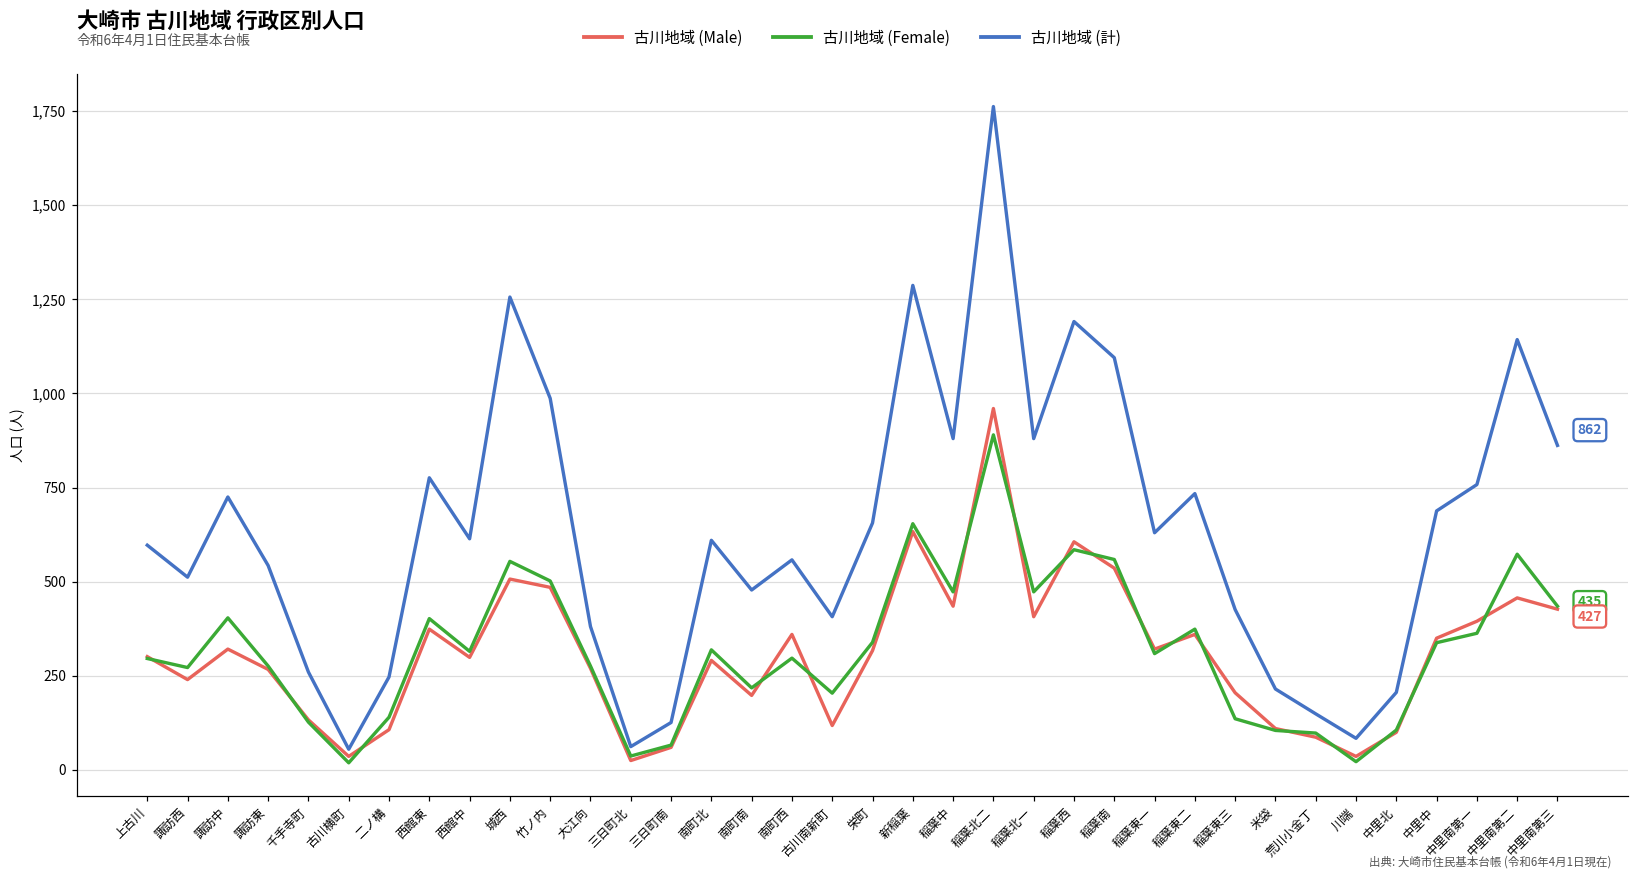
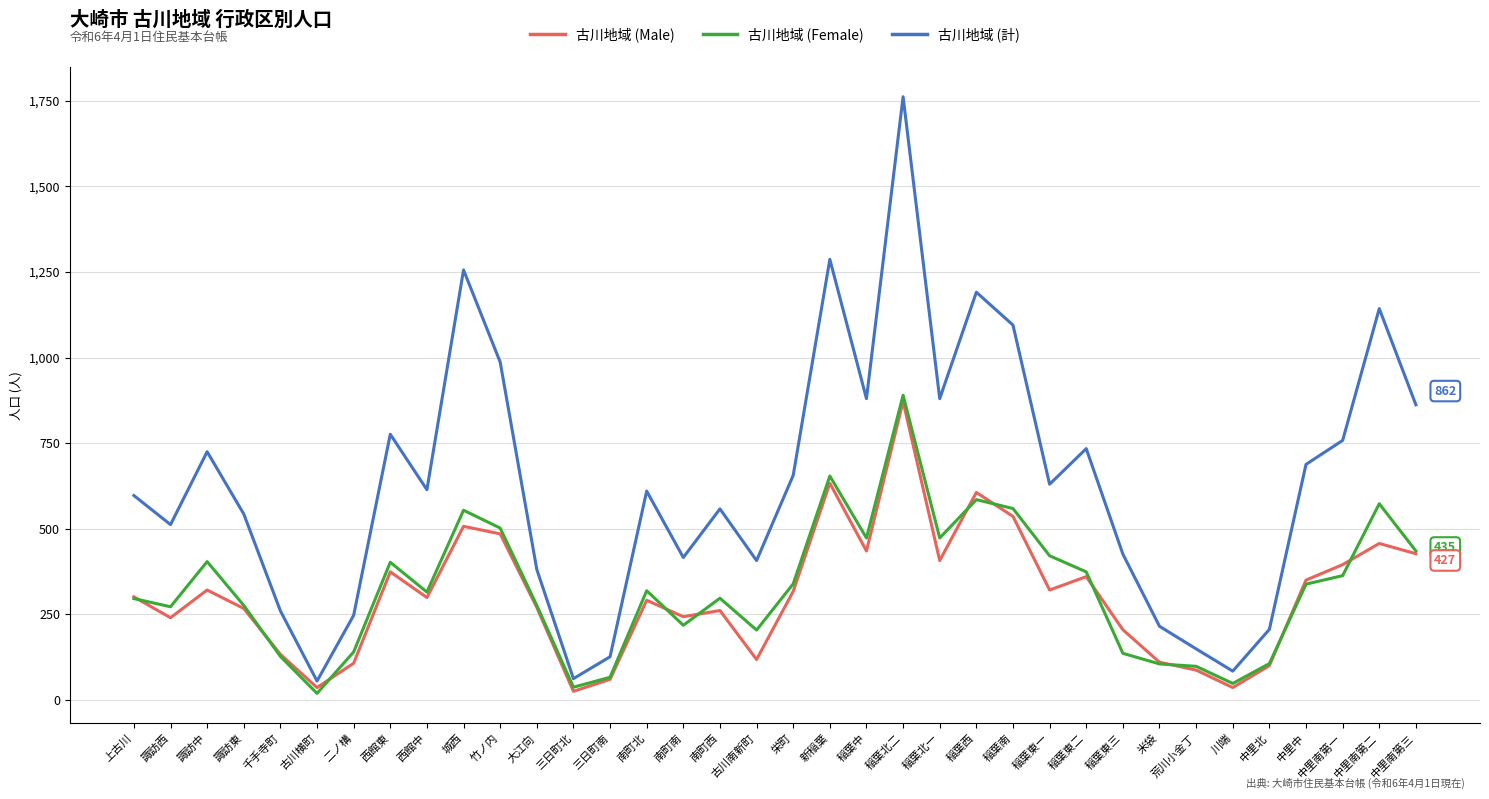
  {
    "古川地域 (Male)": {
      "諏訪西": "240",
      "諏訪中": "320",
      "諏訪東": "270",
      "古川横町": "40",
      "二ノ構": "110",
      "西館東": "370",
      "西館中": "300",
      "城西": "510",
      "竹ノ内": "490",
      "三日町北": "30",
      "南町北": "290",
-     "南町南": "200",
-     "南町西": "360",
+     "南町南": "240",
+     "南町西": "260",
      "古川南新町": "120",
      "栄町": "320",
      "新稲葉": "630",
      "稲葉中": "440",
-     "稲葉北二": "960",
+     "稲葉北二": "870",
      "稲葉北一": "410",
      "稲葉西": "610",
      "稲葉南": "540",
      "稲葉東一": "320",
      "稲葉東二": "360",
      "稲葉東三": "210",
      "荒川小金丁": "90",
      "川端": "40",
      "中里中": "350",
      "中里南第一": "400",
      "中里南第二": "460"
    },
    "古川地域 (Female)": {
      "諏訪西": "270",
      "諏訪中": "400",
      "諏訪東": "280",
      "古川横町": "20",
      "二ノ構": "140",
      "西館東": "400",
      "西館中": "320",
      "城西": "550",
      "竹ノ内": "500",
      "三日町北": "40",
      "南町北": "320",
      "南町南": "220",
      "南町西": "300",
      "古川南新町": "200",
      "栄町": "340",
      "新稲葉": "650",
      "稲葉中": "470",
      "稲葉北二": "890",
      "稲葉北一": "470",
      "稲葉西": "590",
      "稲葉南": "560",
-     "稲葉東一": "310",
+     "稲葉東一": "420",
      "稲葉東二": "370",
      "稲葉東三": "140",
      "荒川小金丁": "100",
-     "川端": "20",
+     "川端": "50",
      "中里中": "340",
      "中里南第一": "360",
      "中里南第二": "570"
    },
    "古川地域 (計)": {
      "上古川": "600",
      "諏訪西": "510",
      "諏訪中": "730",
      "諏訪東": "540",
      "千手寺町": "260",
      "古川横町": "60",
      "二ノ構": "250",
      "西館東": "780",
      "西館中": "610",
      "城西": "1,260",
      "竹ノ内": "990",
      "大江向": "380",
      "三日町北": "60",
      "三日町南": "130",
      "南町北": "610",
-     "南町南": "480",
+     "南町南": "420",
      "南町西": "560",
      "古川南新町": "410",
      "栄町": "660",
      "新稲葉": "1,290",
      "稲葉中": "880",
      "稲葉北二": "1,760",
      "稲葉北一": "880",
      "稲葉西": "1,190",
      "稲葉南": "1,100",
      "稲葉東一": "630",
      "稲葉東二": "730",
      "稲葉東三": "430",
      "米袋": "220",
      "荒川小金丁": "150",
      "川端": "80",
      "中里北": "210",
      "中里中": "690",
      "中里南第一": "760",
      "中里南第二": "1,140"
    }
  }
